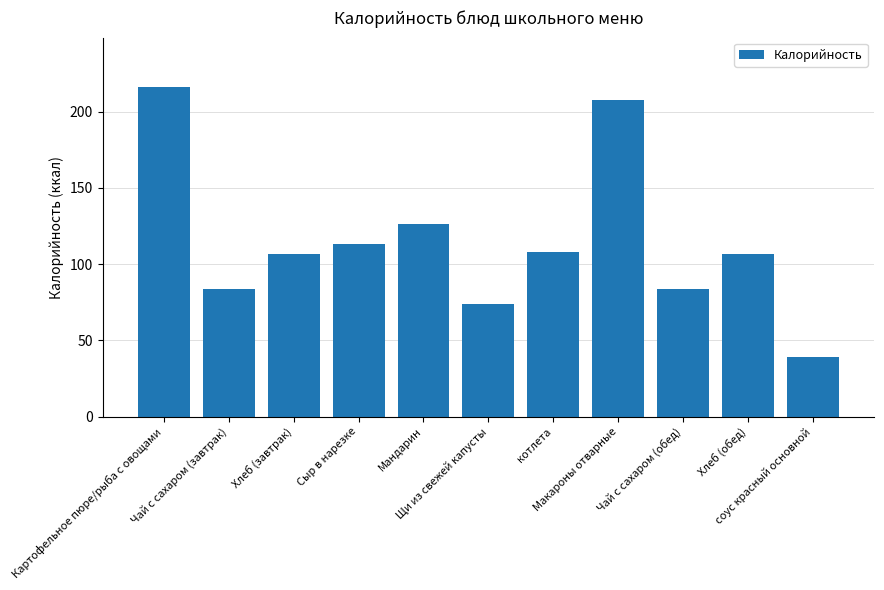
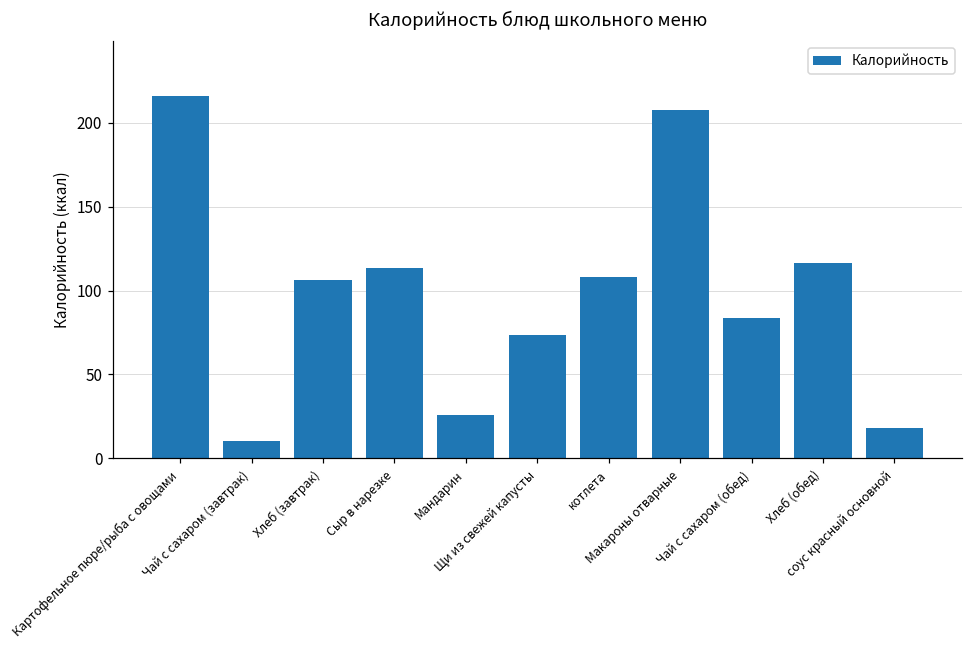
  {
    "Картофельное пюре/рыба с овощами": 216,
-   "Чай с сахаром (завтрак)": 84,
+   "Чай с сахаром (завтрак)": 10,
    "Хлеб (завтрак)": 107,
    "Сыр в нарезке": 114,
-   "Мандарин": 126,
+   "Мандарин": 26,
    "Щи из свежей капусты": 74,
    "котлета": 108,
    "Макароны отварные": 208,
    "Чай с сахаром (обед)": 84,
-   "Хлеб (обед)": 107,
-   "соус красный основной": 39
+   "Хлеб (обед)": 117,
+   "соус красный основной": 18
  }
